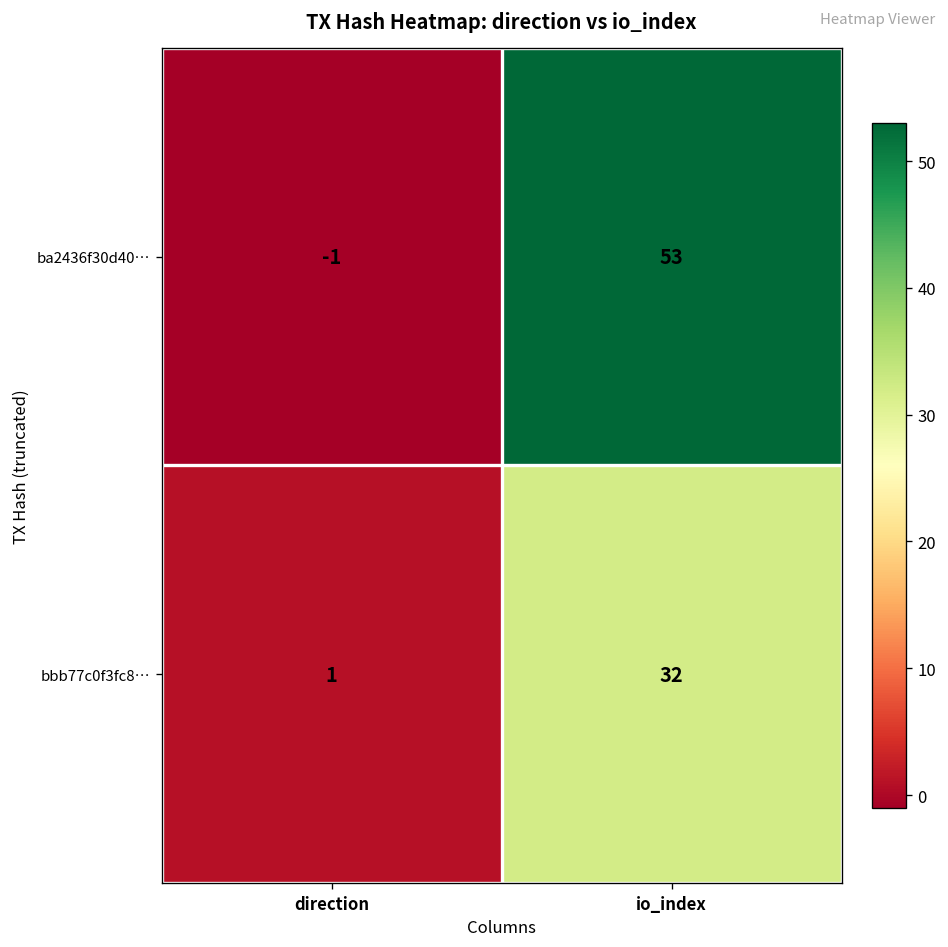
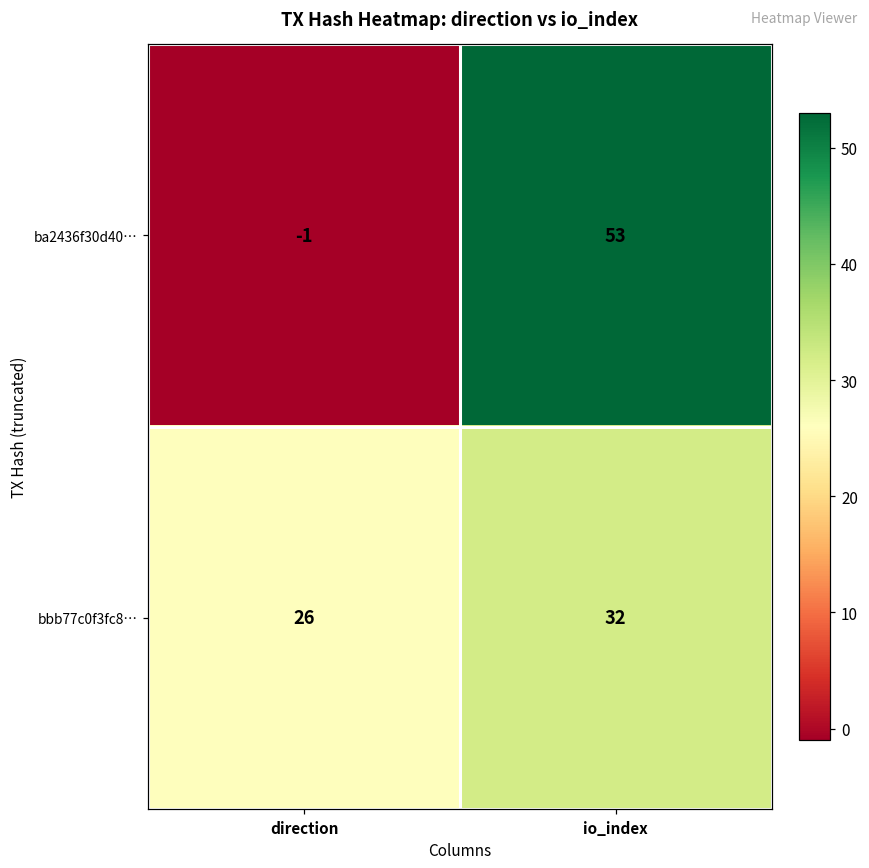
  {
    "ba2436f30d40…": {
      "direction": -1,
      "io_index": 53
    },
    "bbb77c0f3fc8…": {
-     "direction": 1,
+     "direction": 26,
      "io_index": 32
    }
  }
